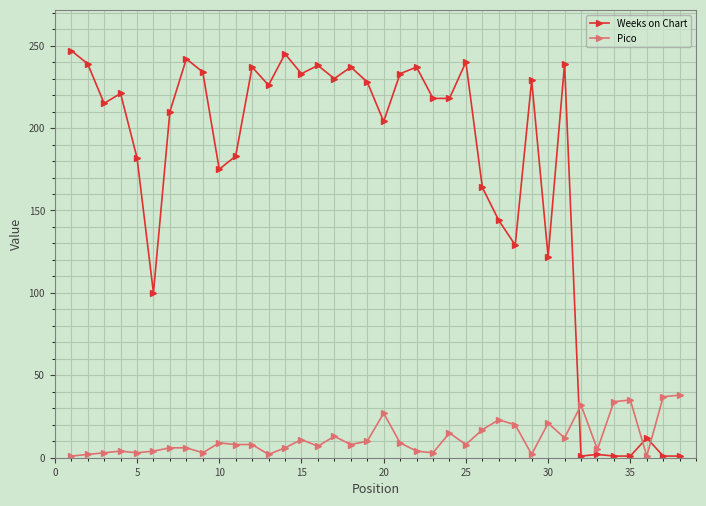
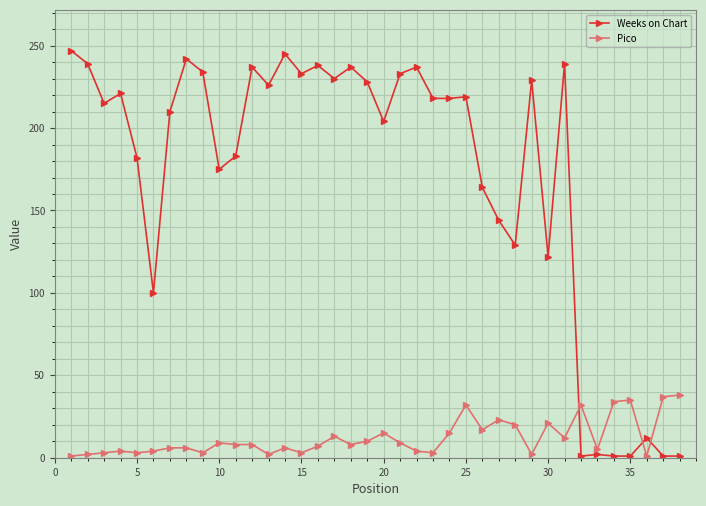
  {
    "Weeks on Chart": {
      "5": 182,
      "10": 175,
      "15": 233,
      "20": 204,
-     "25": 240,
+     "25": 219,
      "30": 122,
      "35": 1
    },
    "Pico": {
      "5": 3,
      "10": 9,
-     "15": 11,
-     "20": 27,
-     "25": 8,
+     "15": 3,
+     "20": 15,
+     "25": 32,
      "30": 21,
      "35": 35
    }
  }
